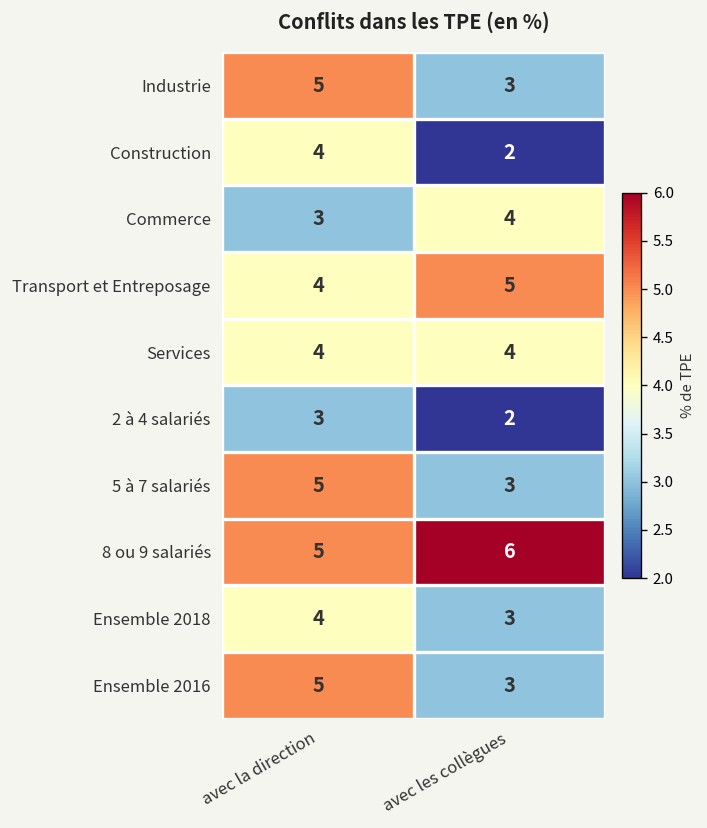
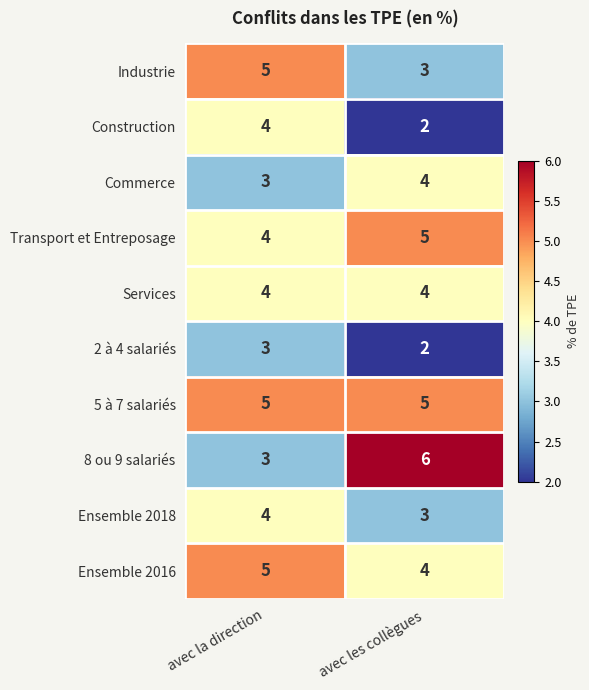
  {
    "Industrie": {
      "avec la direction": 5,
      "avec les collègues": 3
    },
    "Construction": {
      "avec la direction": 4,
      "avec les collègues": 2
    },
    "Commerce": {
      "avec la direction": 3,
      "avec les collègues": 4
    },
    "Transport et Entreposage": {
      "avec la direction": 4,
      "avec les collègues": 5
    },
    "Services": {
      "avec la direction": 4,
      "avec les collègues": 4
    },
    "2 à 4 salariés": {
      "avec la direction": 3,
      "avec les collègues": 2
    },
    "5 à 7 salariés": {
      "avec la direction": 5,
-     "avec les collègues": 3
+     "avec les collègues": 5
    },
    "8 ou 9 salariés": {
-     "avec la direction": 5,
+     "avec la direction": 3,
      "avec les collègues": 6
    },
    "Ensemble 2018": {
      "avec la direction": 4,
      "avec les collègues": 3
    },
    "Ensemble 2016": {
      "avec la direction": 5,
-     "avec les collègues": 3
+     "avec les collègues": 4
    }
  }
